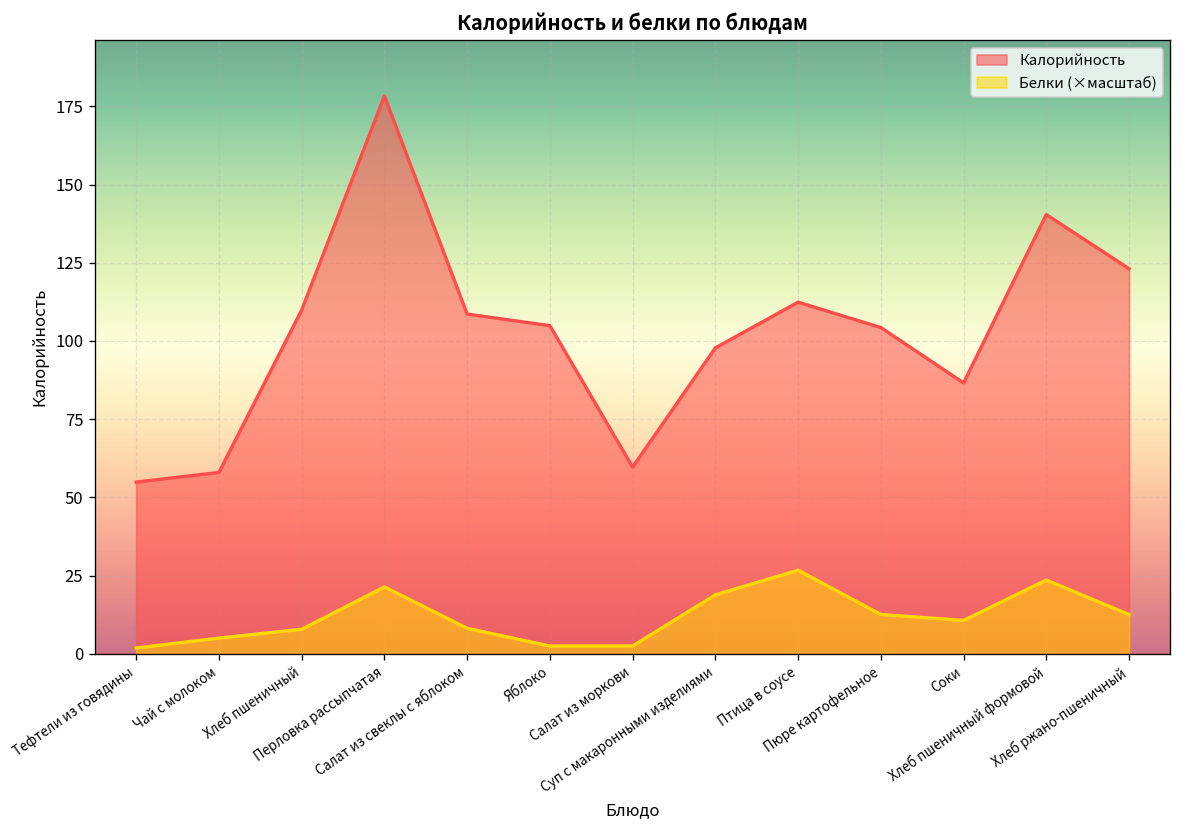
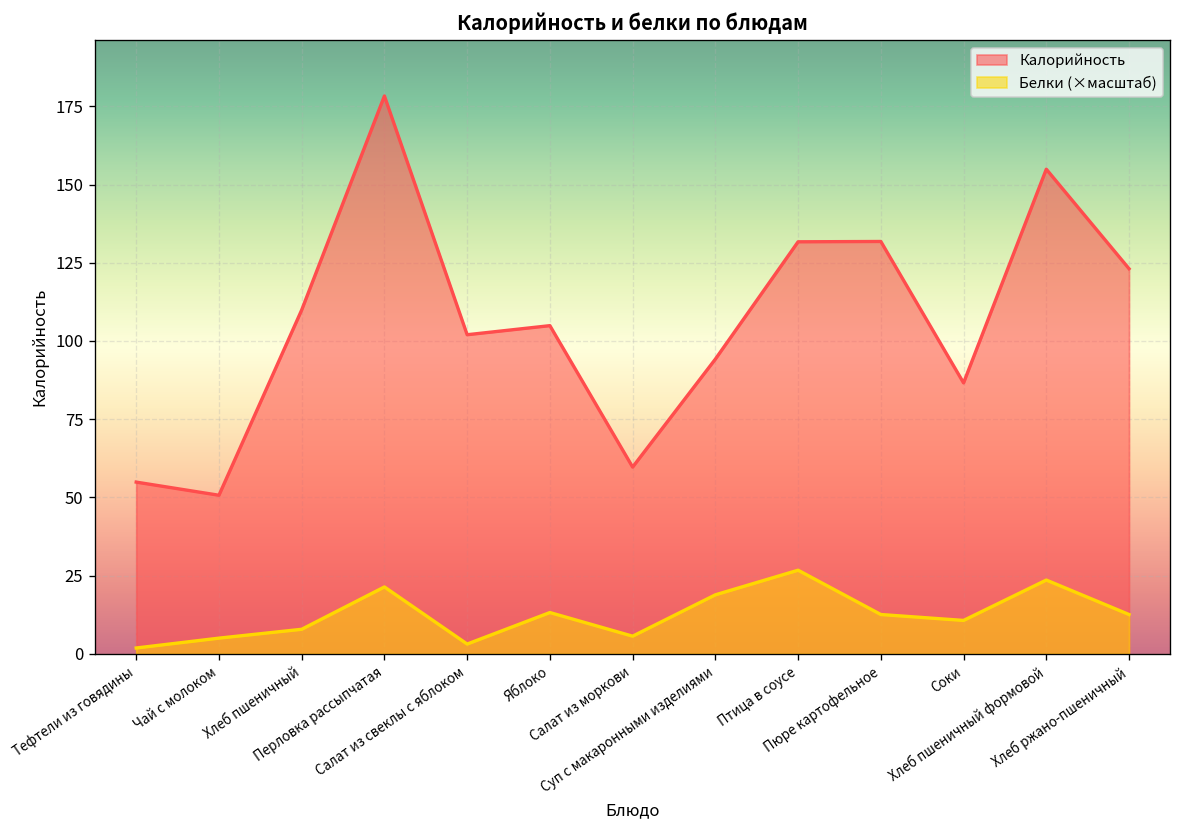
  {
    "Калорийность": {
      "Тефтели из говядины": 55,
-     "Чай с молоком": 58,
+     "Чай с молоком": 51,
      "Хлеб пшеничный": 110,
      "Перловка рассыпчатая": 178,
-     "Салат из свеклы с яблоком": 109,
+     "Салат из свеклы с яблоком": 102,
      "Яблоко": 105,
      "Салат из моркови": 60,
-     "Суп с макаронными изделиями": 98,
-     "Птица в соусе": 112,
-     "Пюре картофельное": 104,
+     "Суп с макаронными изделиями": 94,
+     "Птица в соусе": 132,
+     "Пюре картофельное": 132,
      "Соки": 87,
-     "Хлеб пшеничный формовой": 140,
+     "Хлеб пшеничный формовой": 155,
      "Хлеб ржано-пшеничный": 123
    },
    "Белки (×масштаб)": {
      "Тефтели из говядины": 2,
      "Чай с молоком": 5,
      "Хлеб пшеничный": 8,
      "Перловка рассыпчатая": 21,
-     "Салат из свеклы с яблоком": 8,
-     "Яблоко": 3,
-     "Салат из моркови": 3,
+     "Салат из свеклы с яблоком": 3,
+     "Яблоко": 13,
+     "Салат из моркови": 6,
      "Суп с макаронными изделиями": 19,
      "Птица в соусе": 27,
      "Пюре картофельное": 13,
      "Соки": 11,
      "Хлеб пшеничный формовой": 24,
      "Хлеб ржано-пшеничный": 13
    }
  }
